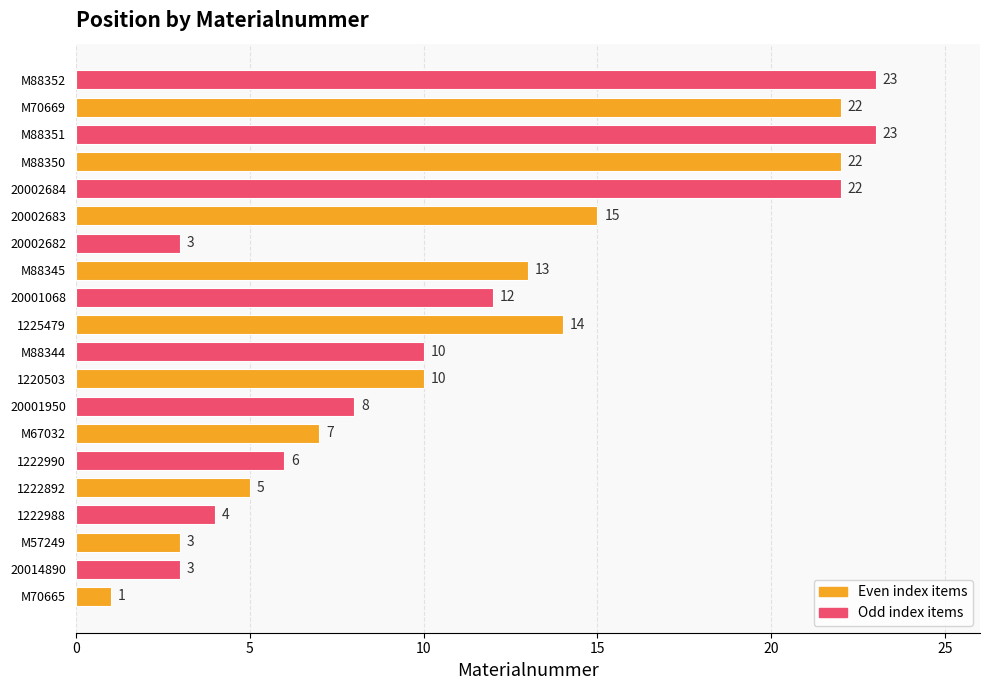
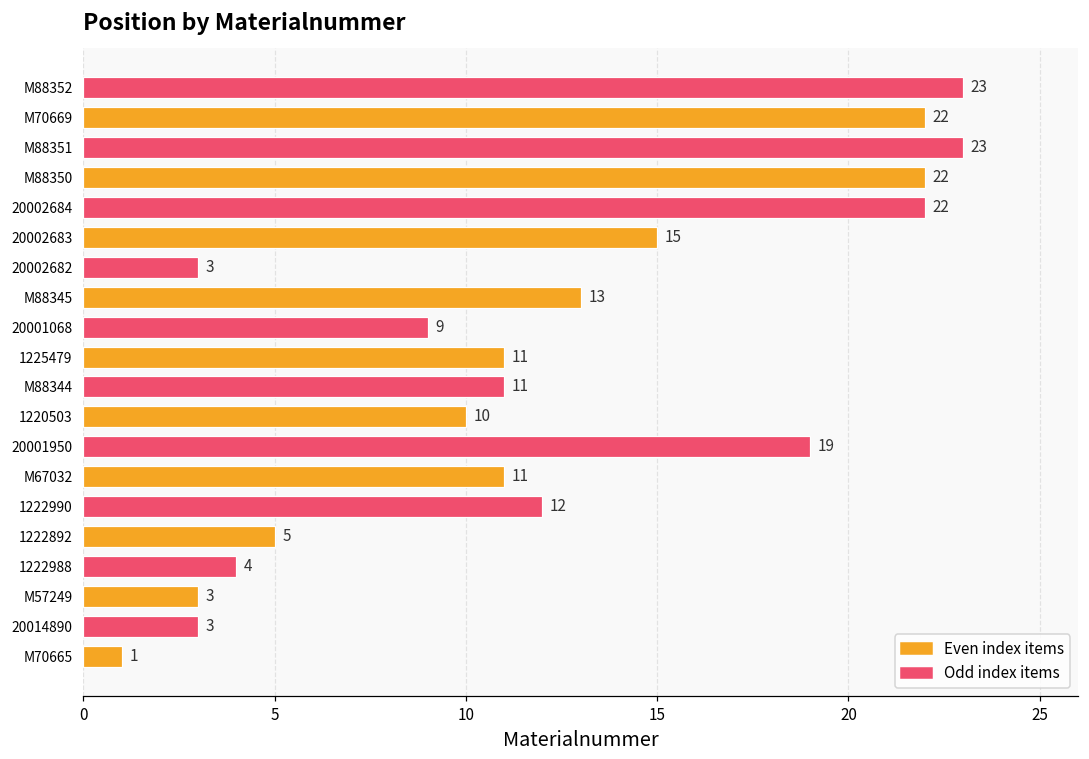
  {
    "M88352": 23,
    "M70669": 22,
    "M88351": 23,
    "M88350": 22,
    "20002684": 22,
    "20002683": 15,
    "20002682": 3,
    "M88345": 13,
-   "20001068": 12,
-   "1225479": 14,
-   "M88344": 10,
+   "20001068": 9,
+   "1225479": 11,
+   "M88344": 11,
    "1220503": 10,
-   "20001950": 8,
-   "M67032": 7,
-   "1222990": 6,
+   "20001950": 19,
+   "M67032": 11,
+   "1222990": 12,
    "1222892": 5,
    "1222988": 4,
    "M57249": 3,
    "20014890": 3,
    "M70665": 1
  }
